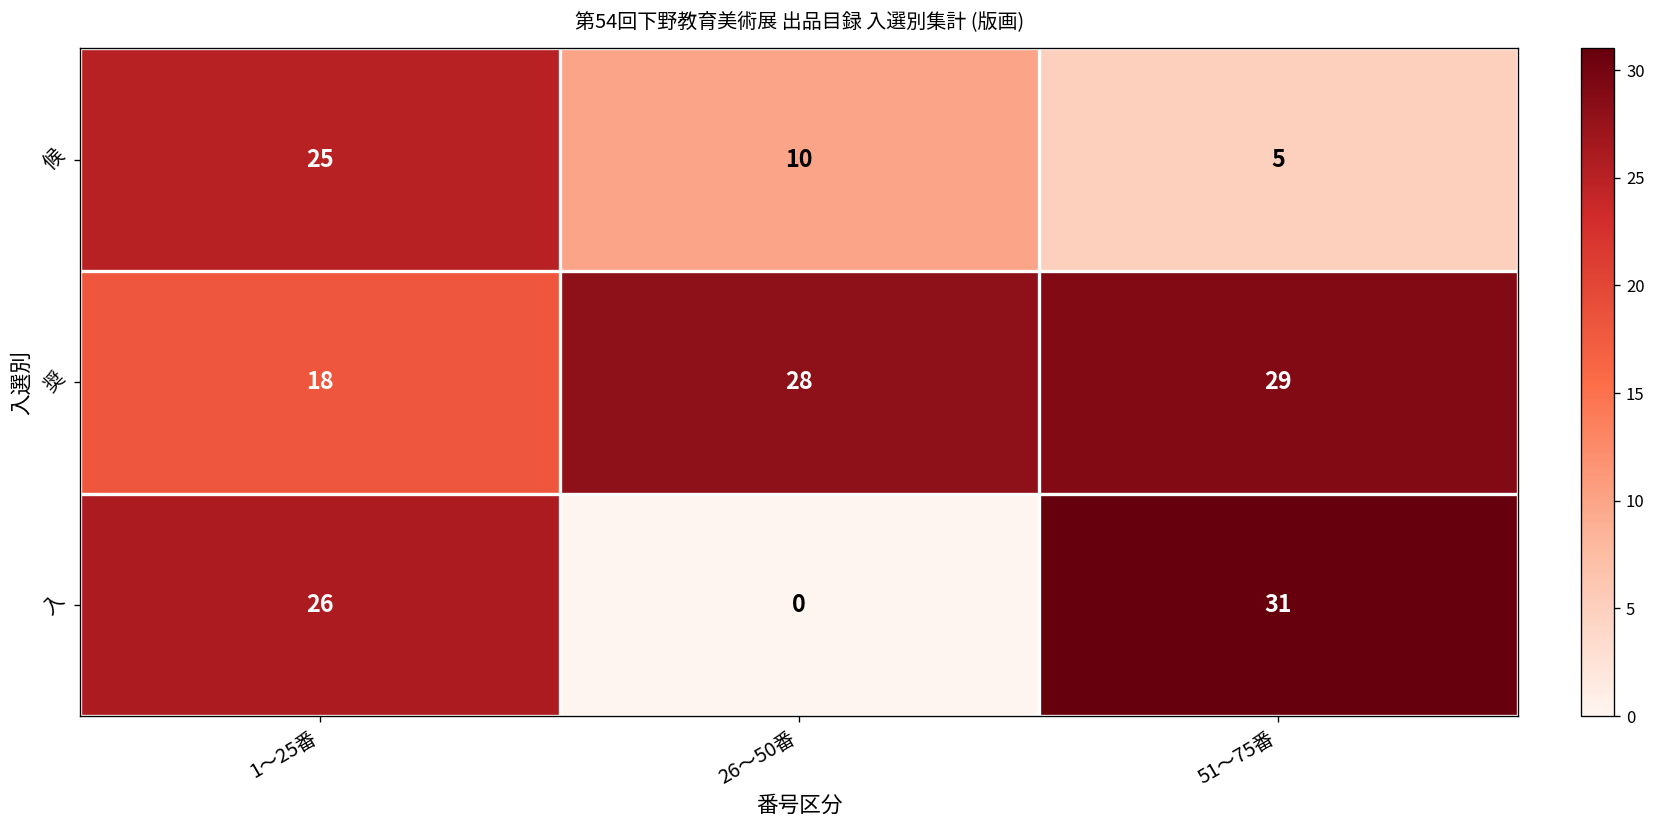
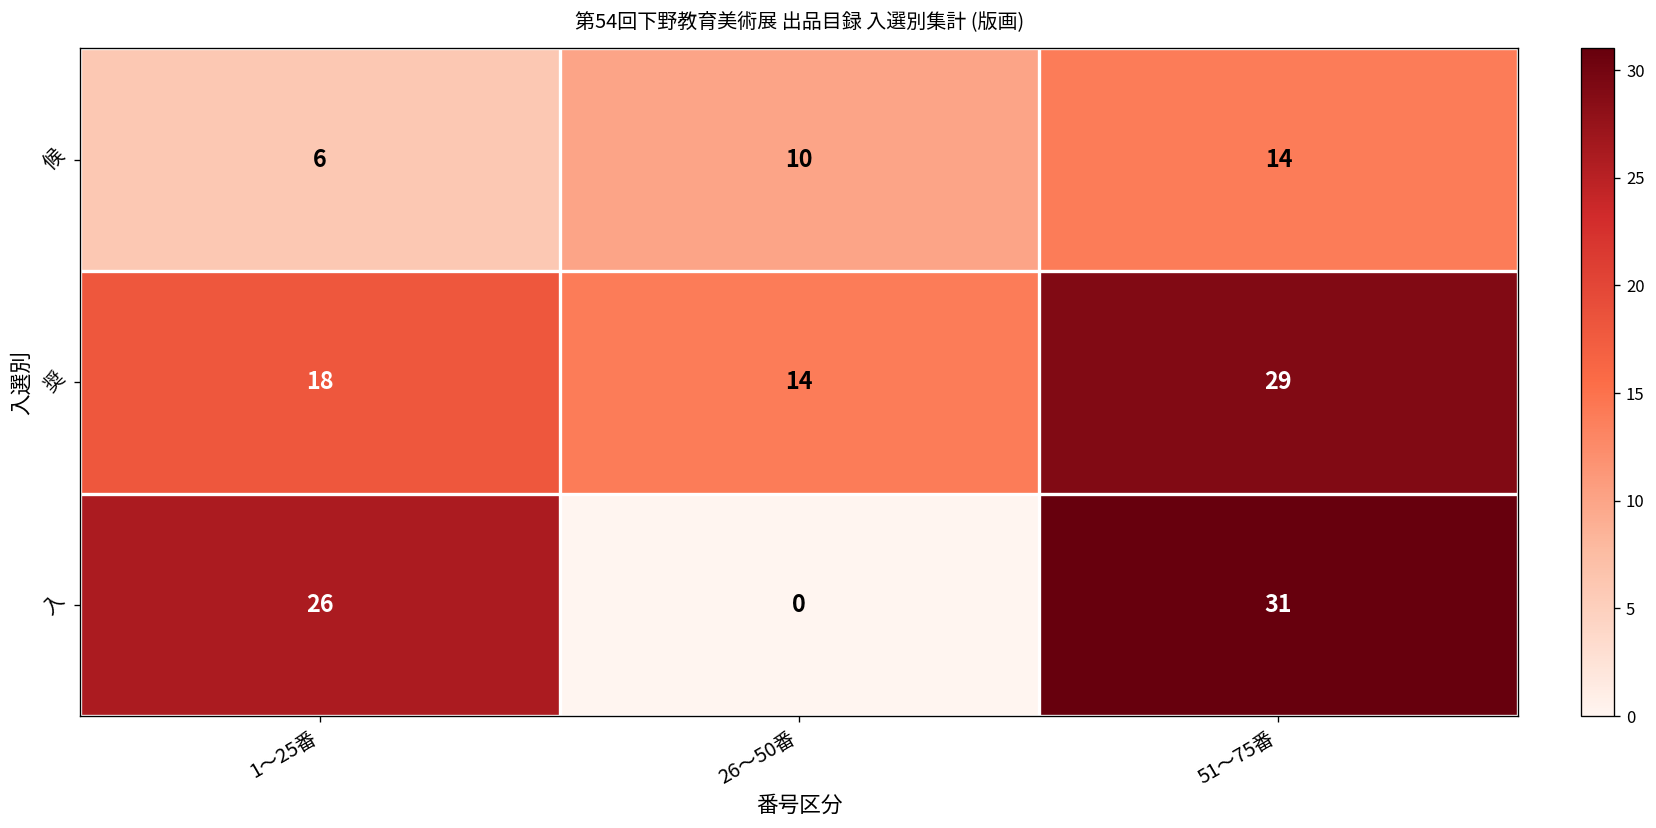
  {
    "候": {
-     "1〜25番": 25,
+     "1〜25番": 6,
      "26〜50番": 10,
-     "51〜75番": 5
+     "51〜75番": 14
    },
    "奨": {
      "1〜25番": 18,
-     "26〜50番": 28,
+     "26〜50番": 14,
      "51〜75番": 29
    },
    "入": {
      "1〜25番": 26,
      "26〜50番": 0,
      "51〜75番": 31
    }
  }
